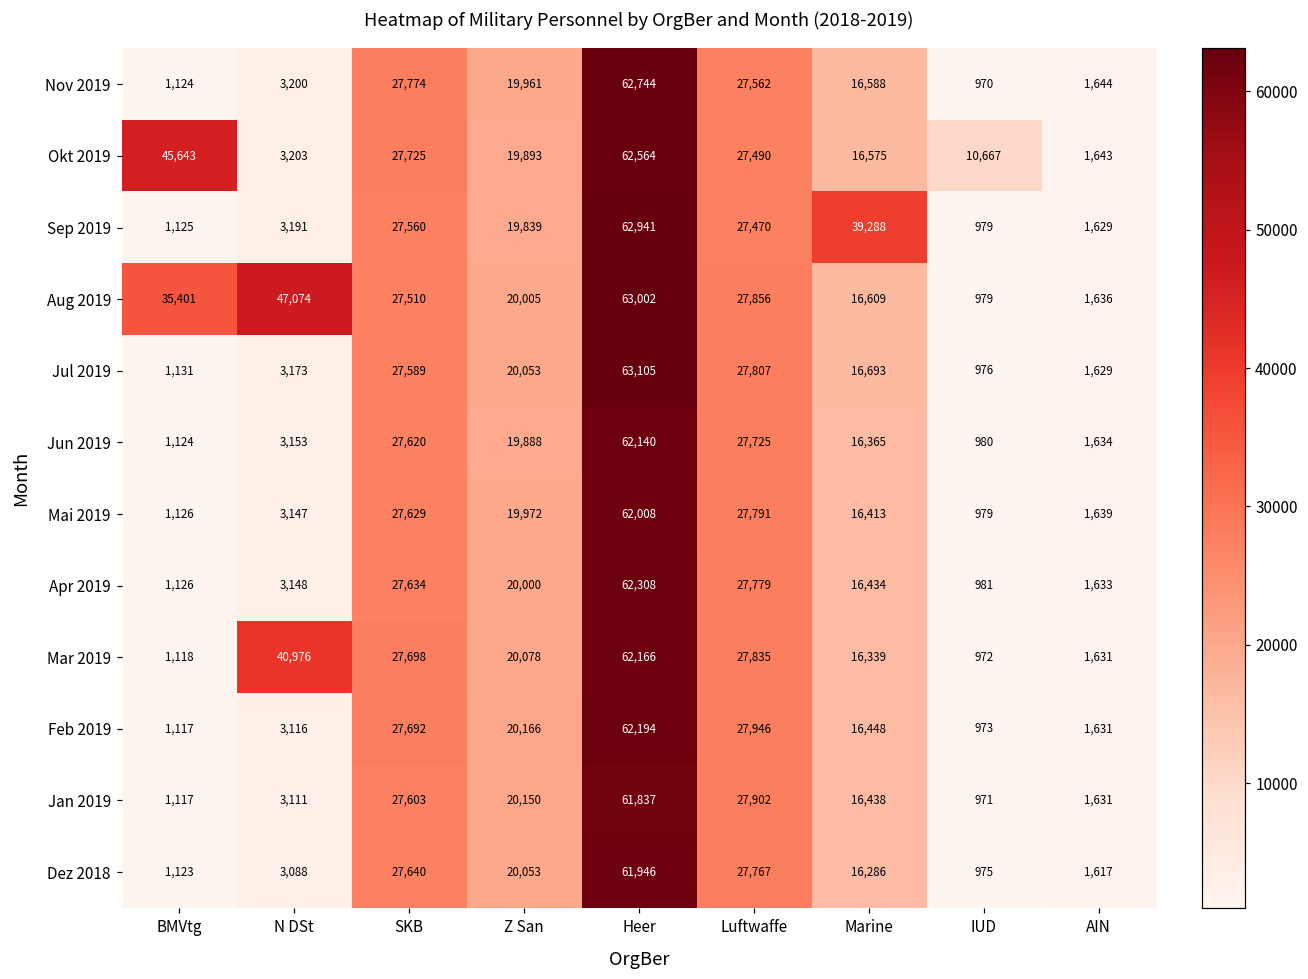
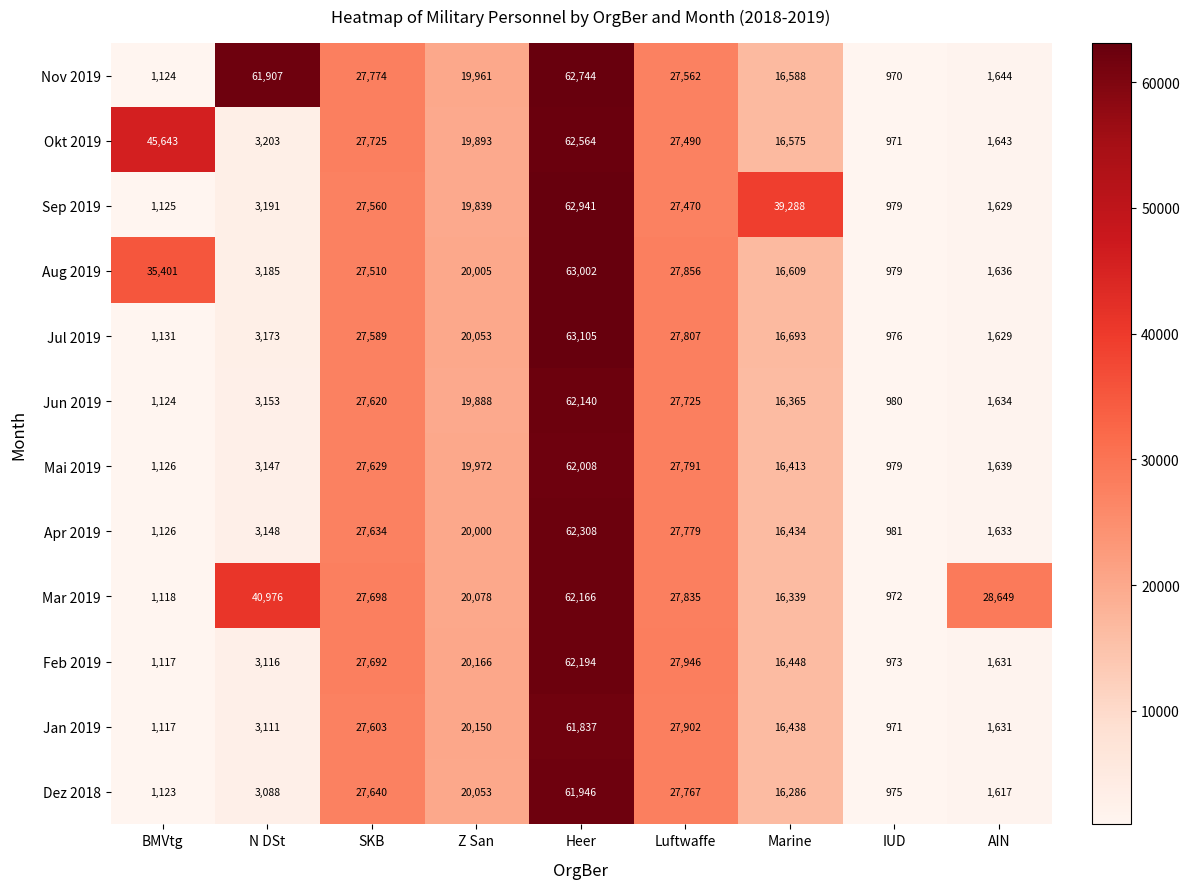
  {
    "Nov 2019": {
      "BMVtg": "1,124",
-     "N DSt": "3,200",
+     "N DSt": "61,907",
      "SKB": "27,774",
      "Z San": "19,961",
      "Heer": "62,744",
      "Luftwaffe": "27,562",
      "Marine": "16,588",
      "IUD": "970",
      "AIN": "1,644"
    },
    "Okt 2019": {
      "BMVtg": "45,643",
      "N DSt": "3,203",
      "SKB": "27,725",
      "Z San": "19,893",
      "Heer": "62,564",
      "Luftwaffe": "27,490",
      "Marine": "16,575",
-     "IUD": "10,667",
+     "IUD": "971",
      "AIN": "1,643"
    },
    "Sep 2019": {
      "BMVtg": "1,125",
      "N DSt": "3,191",
      "SKB": "27,560",
      "Z San": "19,839",
      "Heer": "62,941",
      "Luftwaffe": "27,470",
      "Marine": "39,288",
      "IUD": "979",
      "AIN": "1,629"
    },
    "Aug 2019": {
      "BMVtg": "35,401",
-     "N DSt": "47,074",
+     "N DSt": "3,185",
      "SKB": "27,510",
      "Z San": "20,005",
      "Heer": "63,002",
      "Luftwaffe": "27,856",
      "Marine": "16,609",
      "IUD": "979",
      "AIN": "1,636"
    },
    "Jul 2019": {
      "BMVtg": "1,131",
      "N DSt": "3,173",
      "SKB": "27,589",
      "Z San": "20,053",
      "Heer": "63,105",
      "Luftwaffe": "27,807",
      "Marine": "16,693",
      "IUD": "976",
      "AIN": "1,629"
    },
    "Jun 2019": {
      "BMVtg": "1,124",
      "N DSt": "3,153",
      "SKB": "27,620",
      "Z San": "19,888",
      "Heer": "62,140",
      "Luftwaffe": "27,725",
      "Marine": "16,365",
      "IUD": "980",
      "AIN": "1,634"
    },
    "Mai 2019": {
      "BMVtg": "1,126",
      "N DSt": "3,147",
      "SKB": "27,629",
      "Z San": "19,972",
      "Heer": "62,008",
      "Luftwaffe": "27,791",
      "Marine": "16,413",
      "IUD": "979",
      "AIN": "1,639"
    },
    "Apr 2019": {
      "BMVtg": "1,126",
      "N DSt": "3,148",
      "SKB": "27,634",
      "Z San": "20,000",
      "Heer": "62,308",
      "Luftwaffe": "27,779",
      "Marine": "16,434",
      "IUD": "981",
      "AIN": "1,633"
    },
    "Mar 2019": {
      "BMVtg": "1,118",
      "N DSt": "40,976",
      "SKB": "27,698",
      "Z San": "20,078",
      "Heer": "62,166",
      "Luftwaffe": "27,835",
      "Marine": "16,339",
      "IUD": "972",
-     "AIN": "1,631"
+     "AIN": "28,649"
    },
    "Feb 2019": {
      "BMVtg": "1,117",
      "N DSt": "3,116",
      "SKB": "27,692",
      "Z San": "20,166",
      "Heer": "62,194",
      "Luftwaffe": "27,946",
      "Marine": "16,448",
      "IUD": "973",
      "AIN": "1,631"
    },
    "Jan 2019": {
      "BMVtg": "1,117",
      "N DSt": "3,111",
      "SKB": "27,603",
      "Z San": "20,150",
      "Heer": "61,837",
      "Luftwaffe": "27,902",
      "Marine": "16,438",
      "IUD": "971",
      "AIN": "1,631"
    },
    "Dez 2018": {
      "BMVtg": "1,123",
      "N DSt": "3,088",
      "SKB": "27,640",
      "Z San": "20,053",
      "Heer": "61,946",
      "Luftwaffe": "27,767",
      "Marine": "16,286",
      "IUD": "975",
      "AIN": "1,617"
    }
  }
